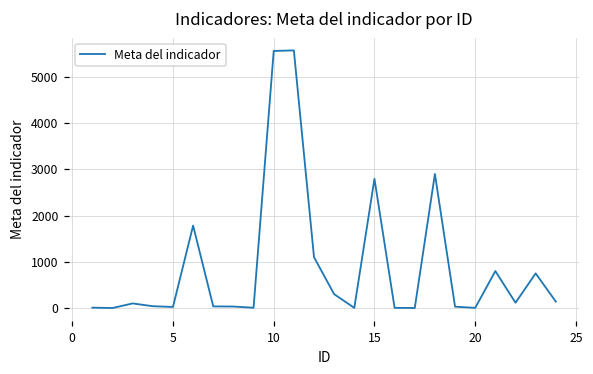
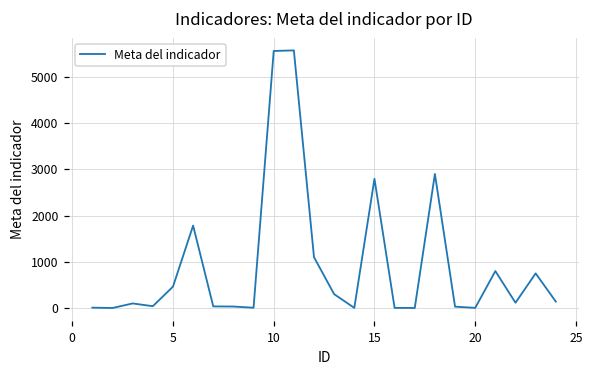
  {
-   "5": 0,
+   "5": 500,
    "10": 5600,
    "15": 2800,
    "20": 0
  }
